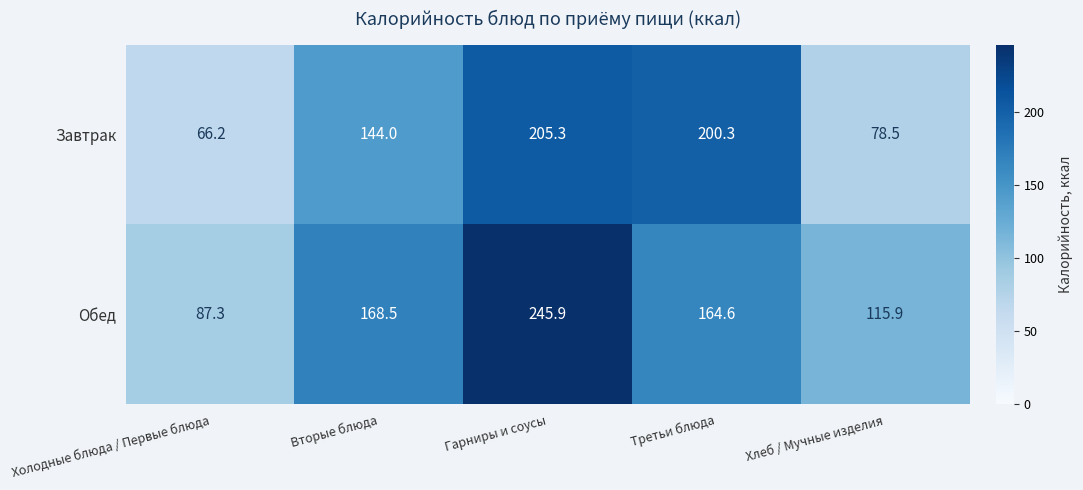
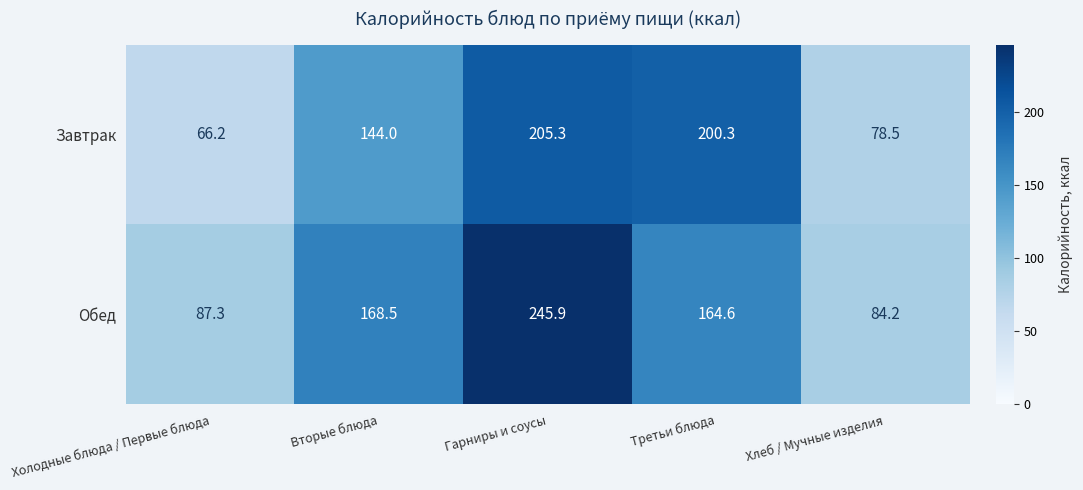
  {
    "Завтрак": {
      "Холодные блюда / Первые блюда": 66.2,
      "Вторые блюда": 144.0,
      "Гарниры и соусы": 205.3,
      "Третьи блюда": 200.3,
      "Хлеб / Мучные изделия": 78.5
    },
    "Обед": {
      "Холодные блюда / Первые блюда": 87.3,
      "Вторые блюда": 168.5,
      "Гарниры и соусы": 245.9,
      "Третьи блюда": 164.6,
-     "Хлеб / Мучные изделия": 115.9
+     "Хлеб / Мучные изделия": 84.2
    }
  }
